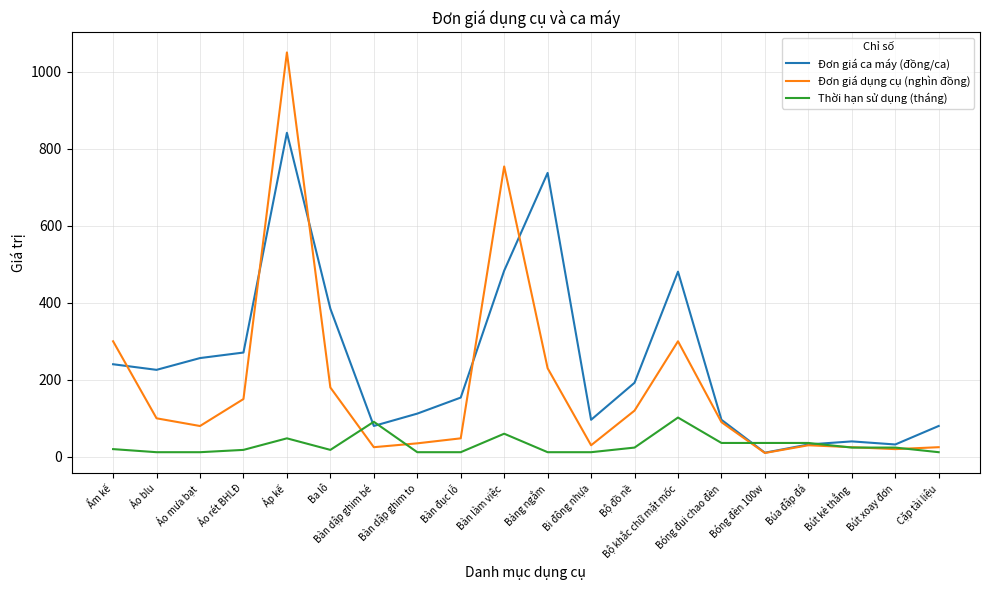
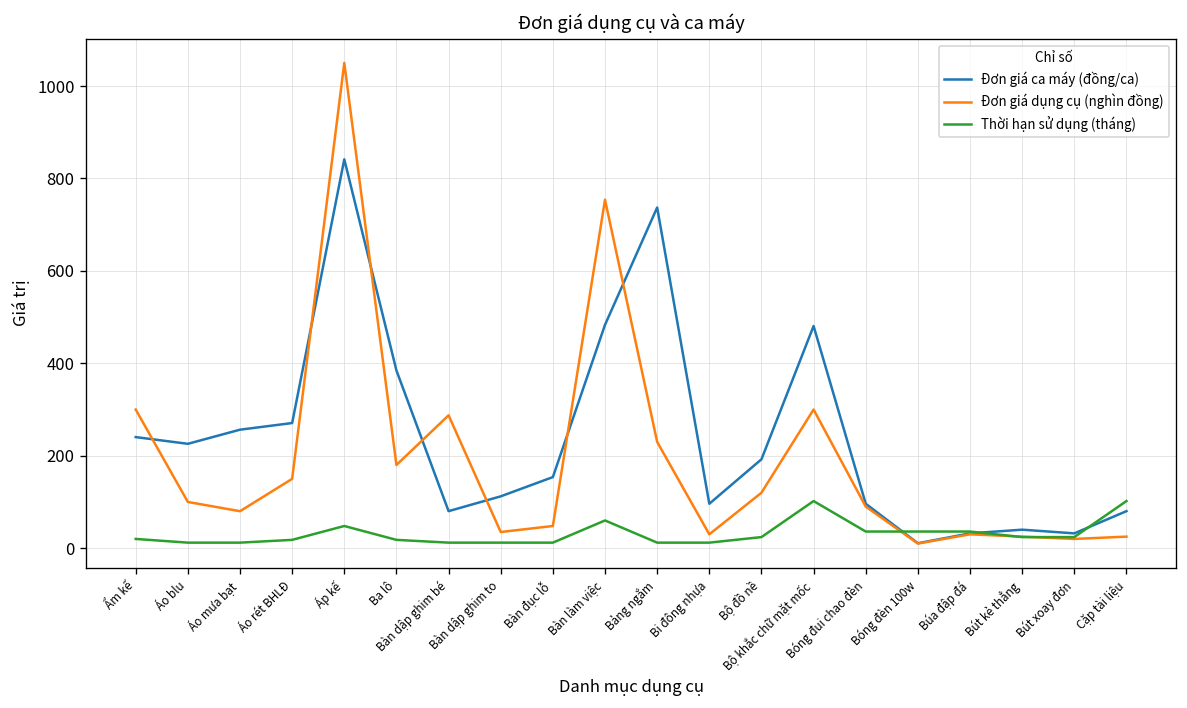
  {
    "Đơn giá ca máy (đồng/ca)": {
      "Ẩm kế": 240,
      "Áo blu": 230,
      "Áo mưa bạt": 260,
      "Áo rét BHLĐ": 270,
      "Áp kế": 840,
      "Ba lô": 380,
      "Bàn dập ghim bé": 80,
      "Bàn dập ghim to": 110,
      "Bàn đục lỗ": 150,
      "Bàn làm việc": 480,
      "Bảng ngắm": 740,
      "Bi đông nhựa": 100,
      "Bộ đồ nề": 190,
      "Bộ khắc chữ mặt mốc": 480,
      "Bút kẻ thẳng": 40,
      "Bút xoay đơn": 30,
      "Cặp tài liệu": 80
    },
    "Đơn giá dụng cụ (nghìn đồng)": {
      "Ẩm kế": 300,
      "Áo blu": 100,
      "Áo mưa bạt": 80,
      "Áo rét BHLĐ": 150,
      "Áp kế": 1050,
      "Ba lô": 180,
-     "Bàn dập ghim bé": 30,
+     "Bàn dập ghim bé": 290,
      "Bàn dập ghim to": 40,
      "Bàn đục lỗ": 50,
      "Bàn làm việc": 750,
      "Bảng ngắm": 230,
      "Bi đông nhựa": 30,
      "Bộ đồ nề": 120,
      "Bộ khắc chữ mặt mốc": 300,
      "Cặp tài liệu": 30
    },
    "Thời hạn sử dụng (tháng)": {
      "Ẩm kế": 20,
      "Áo blu": 10,
      "Áo mưa bạt": 10,
      "Áo rét BHLĐ": 20,
      "Áp kế": 50,
      "Ba lô": 20,
-     "Bàn dập ghim bé": 90,
+     "Bàn dập ghim bé": 10,
      "Bàn dập ghim to": 10,
      "Bàn đục lỗ": 10,
      "Bàn làm việc": 60,
      "Bảng ngắm": 10,
      "Bi đông nhựa": 10,
      "Bộ đồ nề": 20,
      "Bộ khắc chữ mặt mốc": 100,
      "Bóng đui chao đèn": 40,
      "Bóng đèn 100w": 40,
-     "Cặp tài liệu": 10
+     "Cặp tài liệu": 100
    }
  }
